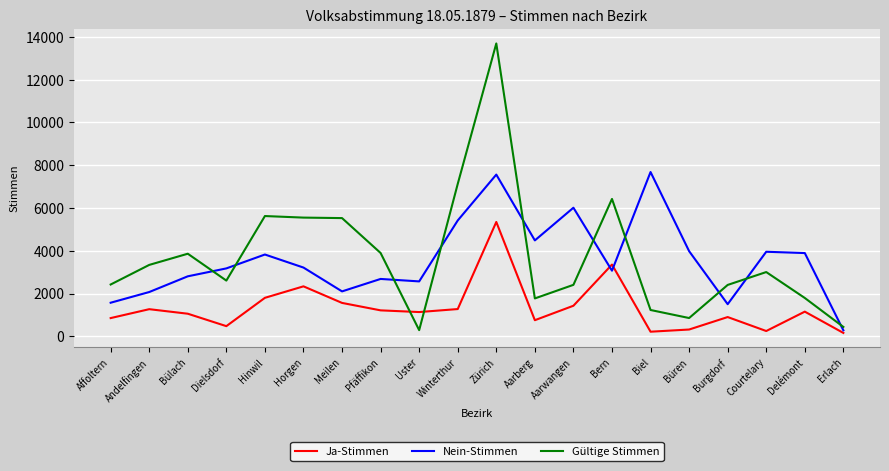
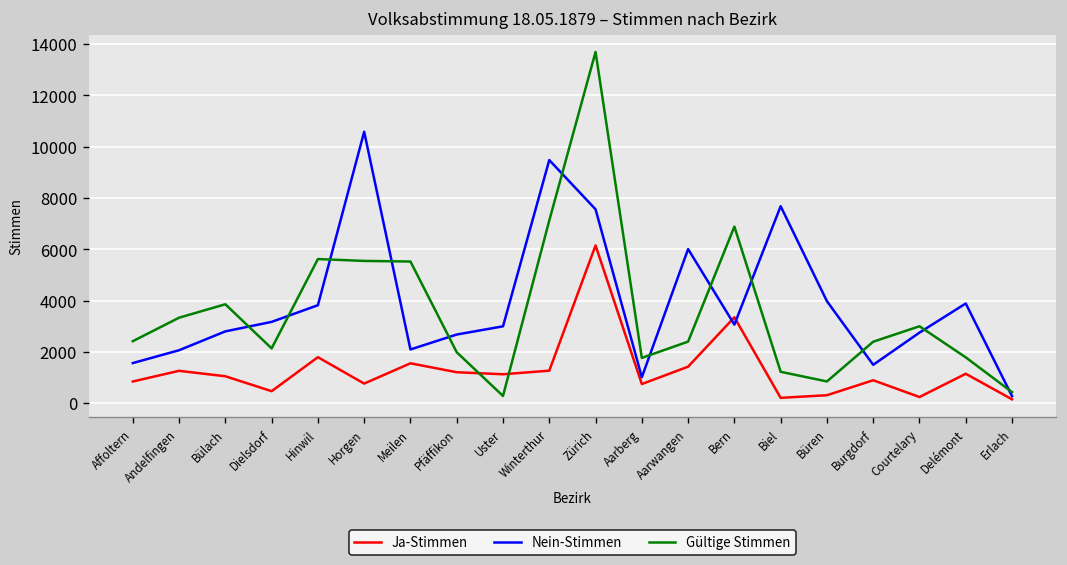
  {
    "Ja-Stimmen": {
      "Affoltern": 900,
      "Andelfingen": 1300,
      "Bülach": 1100,
      "Dielsdorf": 500,
      "Hinwil": 1800,
-     "Horgen": 2300,
+     "Horgen": 800,
      "Meilen": 1600,
      "Pfäffikon": 1200,
      "Uster": 1100,
      "Winterthur": 1300,
-     "Zürich": 5300,
+     "Zürich": 6200,
      "Aarberg": 800,
      "Aarwangen": 1400,
      "Bern": 3400,
      "Biel": 200,
      "Büren": 300,
      "Burgdorf": 900,
      "Courtelary": 200,
      "Delémont": 1200,
      "Erlach": 200
    },
    "Nein-Stimmen": {
      "Affoltern": 1600,
      "Andelfingen": 2100,
      "Bülach": 2800,
      "Dielsdorf": 3200,
      "Hinwil": 3800,
-     "Horgen": 3200,
+     "Horgen": 10600,
      "Meilen": 2100,
      "Pfäffikon": 2700,
-     "Uster": 2600,
-     "Winterthur": 5400,
+     "Uster": 3000,
+     "Winterthur": 9500,
      "Zürich": 7600,
-     "Aarberg": 4500,
+     "Aarberg": 1000,
      "Aarwangen": 6000,
      "Bern": 3100,
      "Biel": 7700,
      "Büren": 4000,
      "Burgdorf": 1500,
-     "Courtelary": 4000,
+     "Courtelary": 2800,
      "Delémont": 3900,
      "Erlach": 300
    },
    "Gültige Stimmen": {
      "Affoltern": 2400,
      "Andelfingen": 3300,
      "Bülach": 3900,
-     "Dielsdorf": 2600,
+     "Dielsdorf": 2100,
      "Hinwil": 5600,
      "Horgen": 5600,
      "Meilen": 5500,
-     "Pfäffikon": 3900,
+     "Pfäffikon": 2000,
      "Uster": 300,
      "Winterthur": 7100,
      "Zürich": 13700,
      "Aarberg": 1800,
      "Aarwangen": 2400,
-     "Bern": 6400,
+     "Bern": 6900,
      "Biel": 1200,
      "Büren": 900,
      "Burgdorf": 2400,
      "Courtelary": 3000,
      "Delémont": 1800,
      "Erlach": 400
    }
  }
